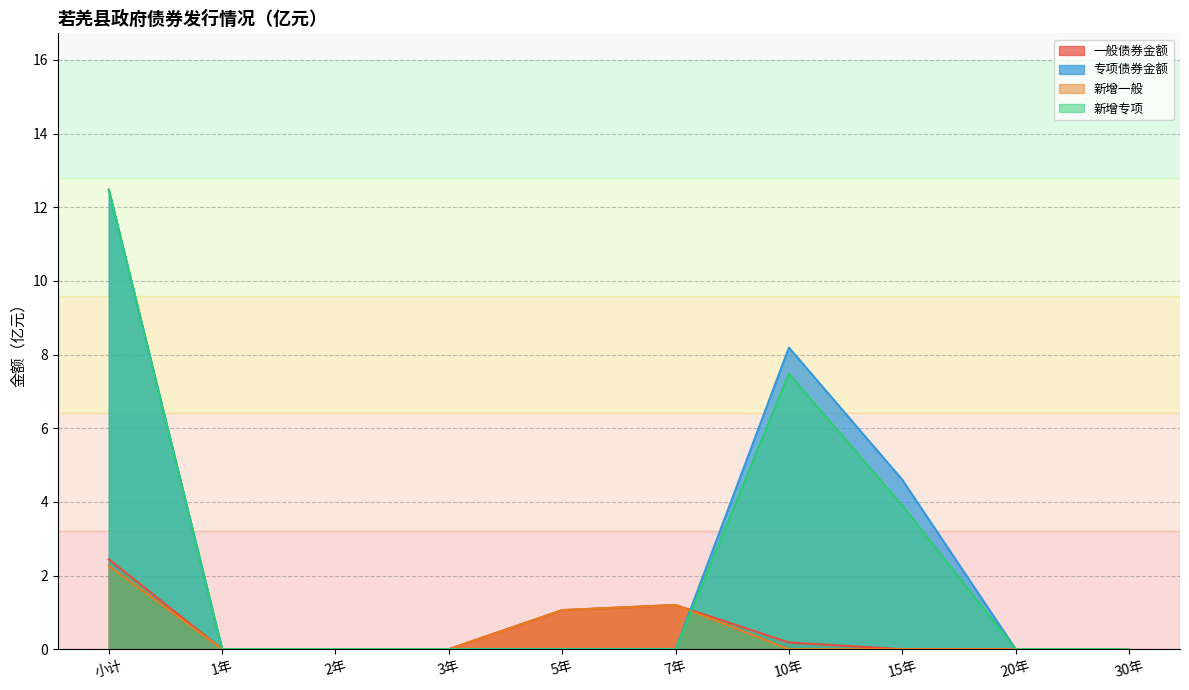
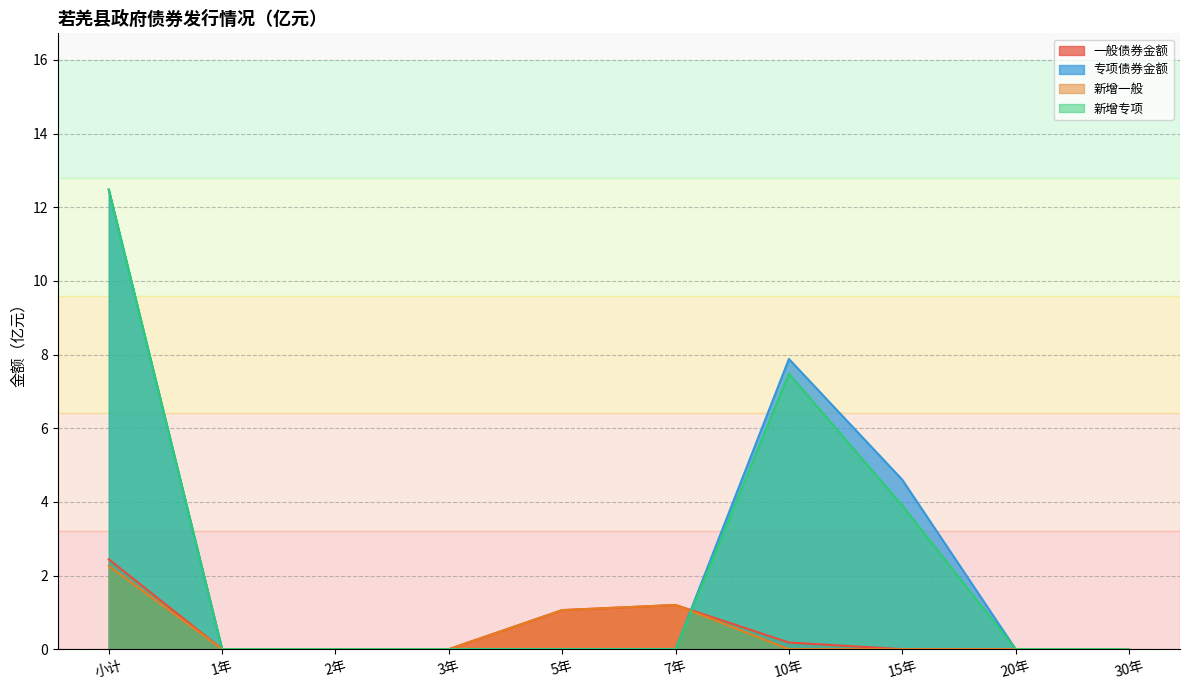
  {
    "专项债券金额": {
-     "10年": 8.2,
+     "10年": 7.9,
      "15年": 4.6
    },
    "新增专项": {
      "10年": 7.5,
      "15年": 3.9
    }
  }
